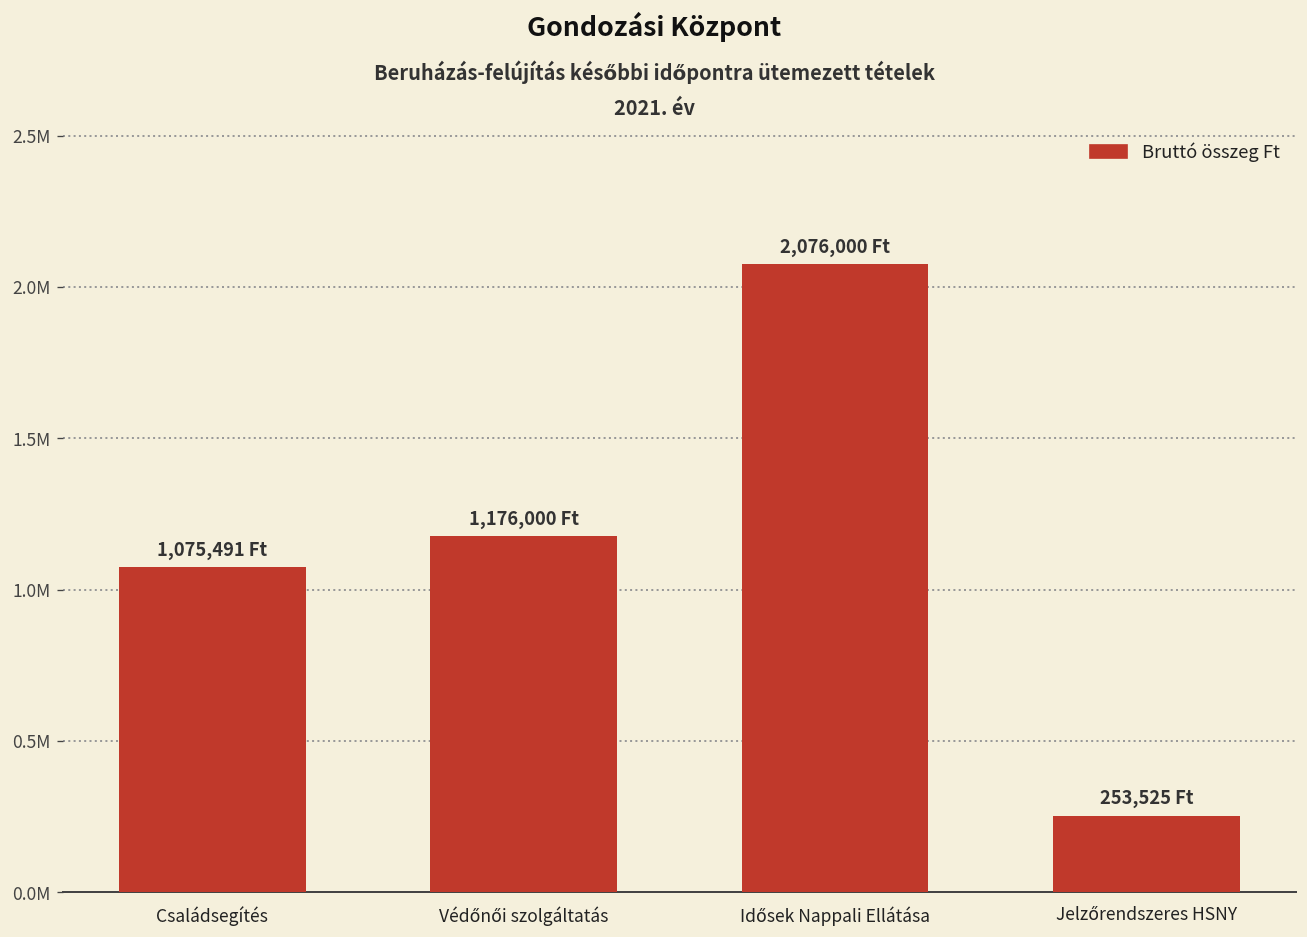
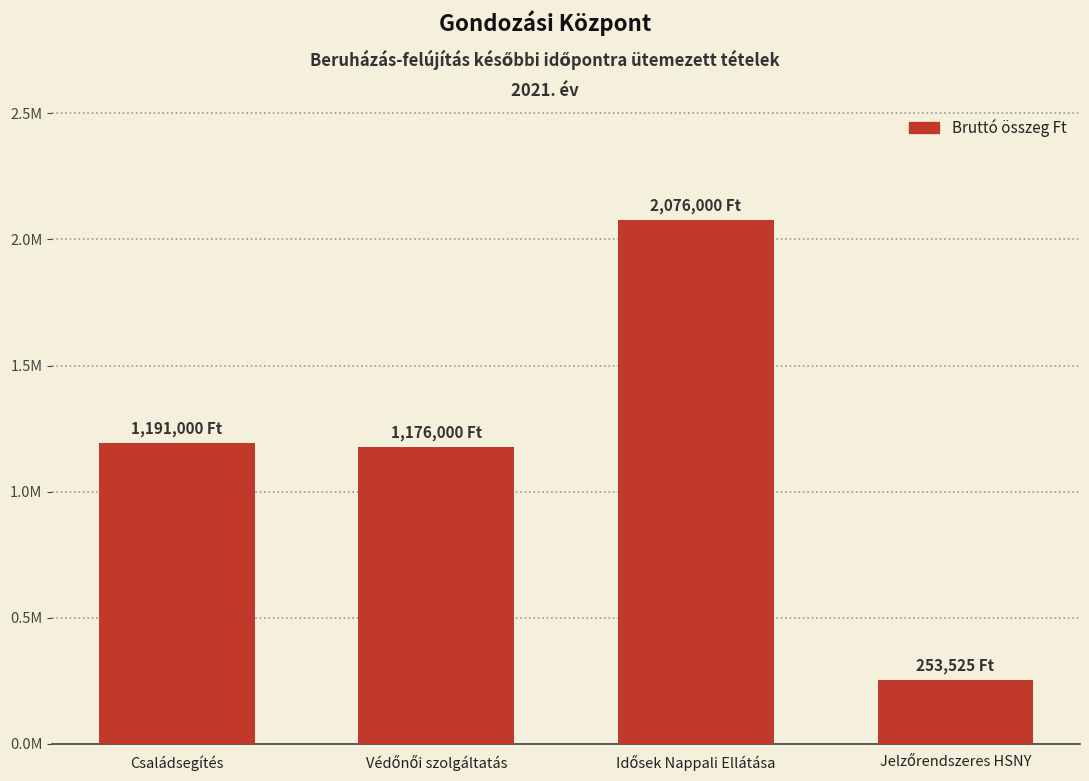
  {
-   "Családsegítés": "1,075,491",
+   "Családsegítés": "1,191,000",
    "Védőnői szolgáltatás": "1,176,000",
    "Idősek Nappali Ellátása": "2,076,000",
    "Jelzőrendszeres HSNY": "253,525"
  }
